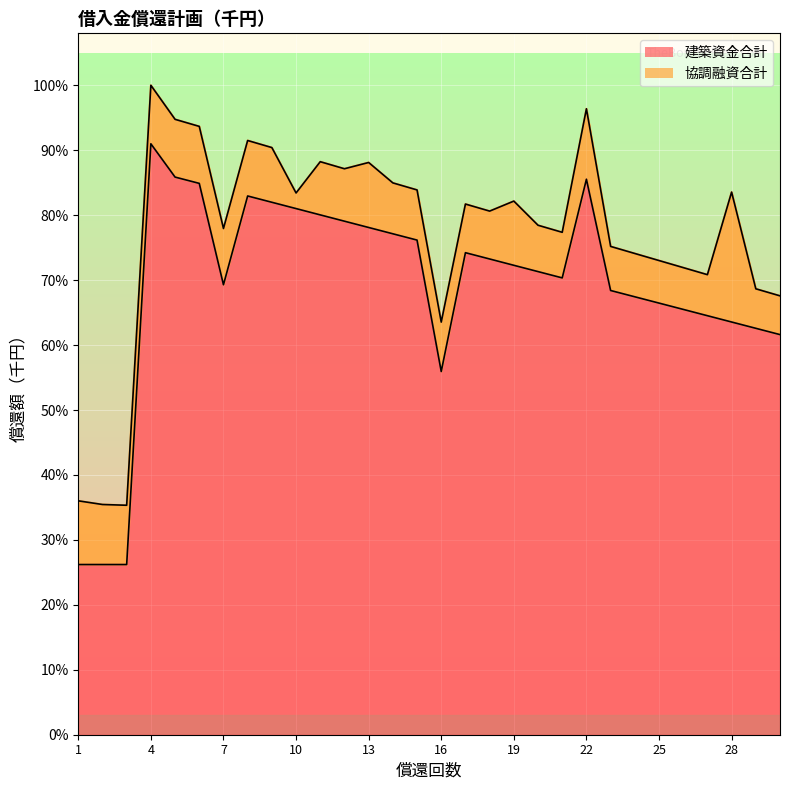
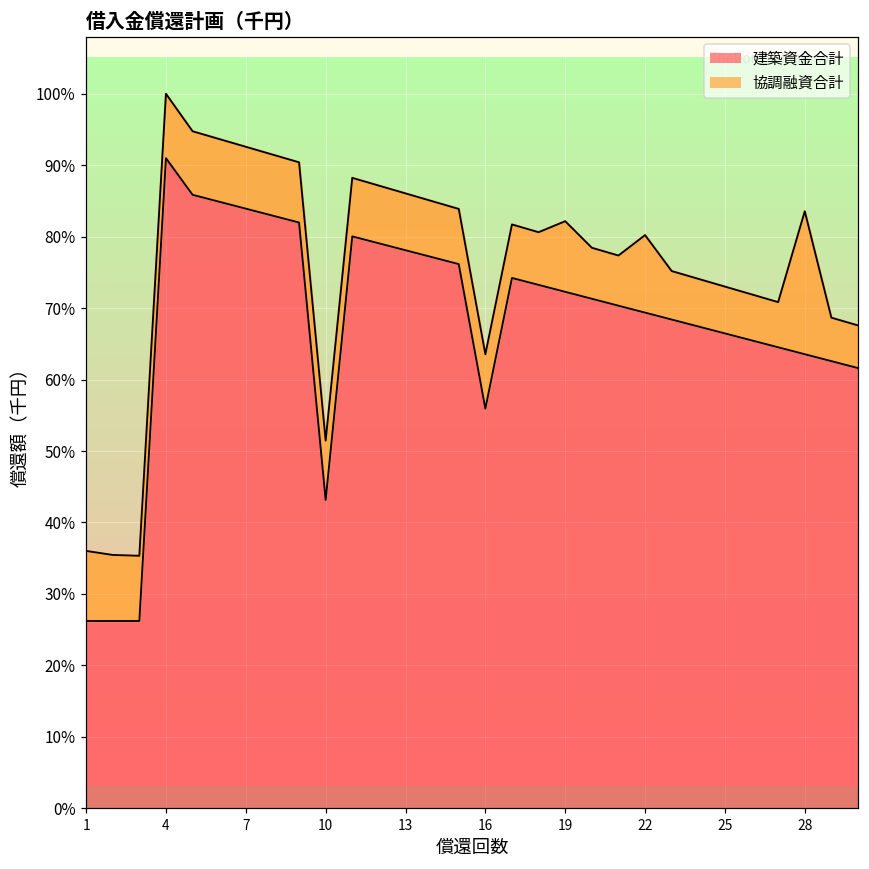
  {
    "建築資金合計": {
      "1": "26%",
      "4": "91%",
-     "7": "69%",
-     "10": "81%",
+     "7": "84%",
+     "10": "43%",
      "13": "78%",
      "16": "56%",
      "19": "72%",
-     "22": "86%",
+     "22": "69%",
      "25": "66%",
      "28": "64%"
    },
    "協調融資合計": {
      "1": "10%",
      "4": "9%",
      "7": "9%",
-     "10": "2%",
-     "13": "10%",
+     "10": "8%",
+     "13": "8%",
      "16": "8%",
      "19": "10%",
      "22": "11%",
      "25": "7%",
      "28": "20%"
    }
  }
